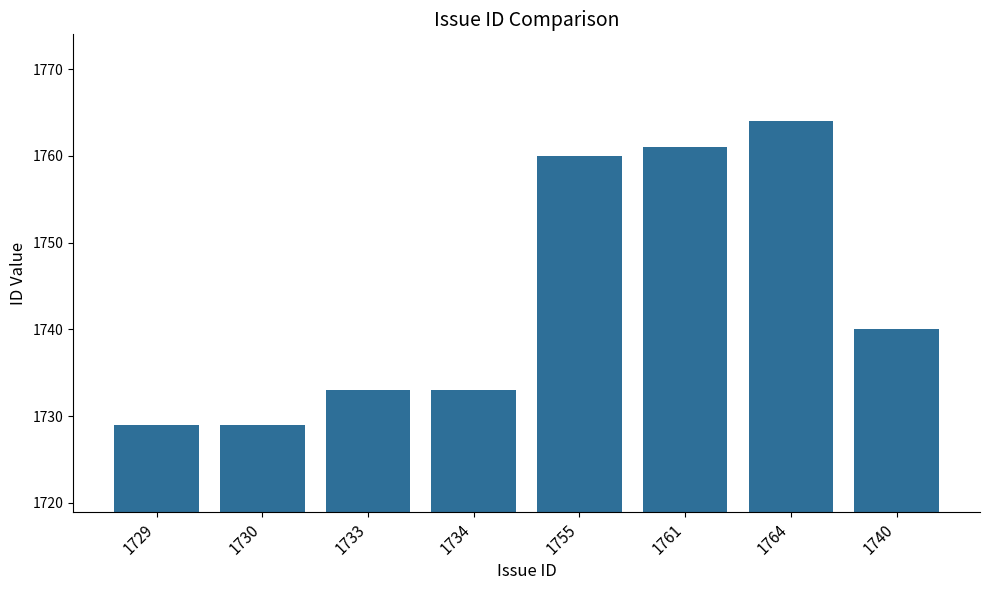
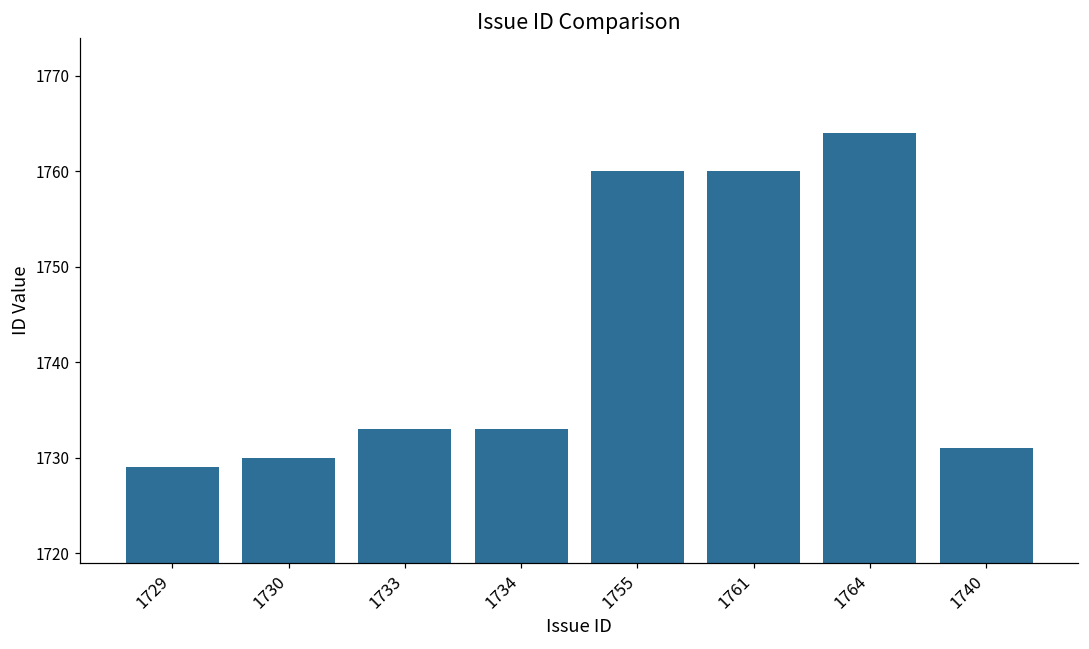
  {
    "1729": 1729,
-   "1730": 1729,
+   "1730": 1730,
    "1733": 1733,
    "1734": 1733,
    "1755": 1760,
-   "1761": 1761,
+   "1761": 1760,
    "1764": 1764,
-   "1740": 1740
+   "1740": 1731
  }
